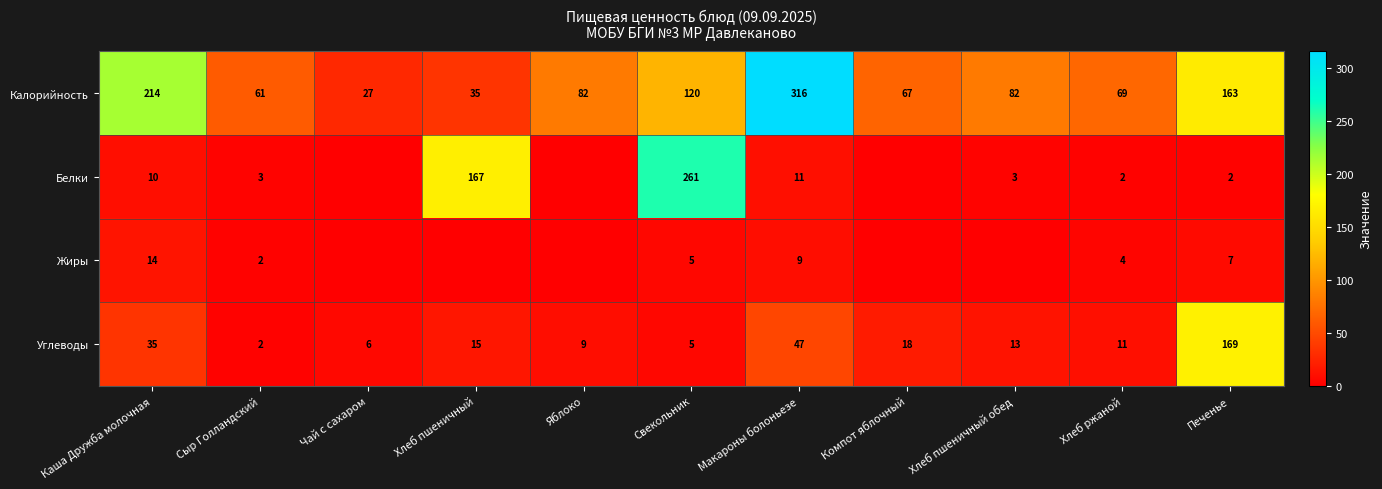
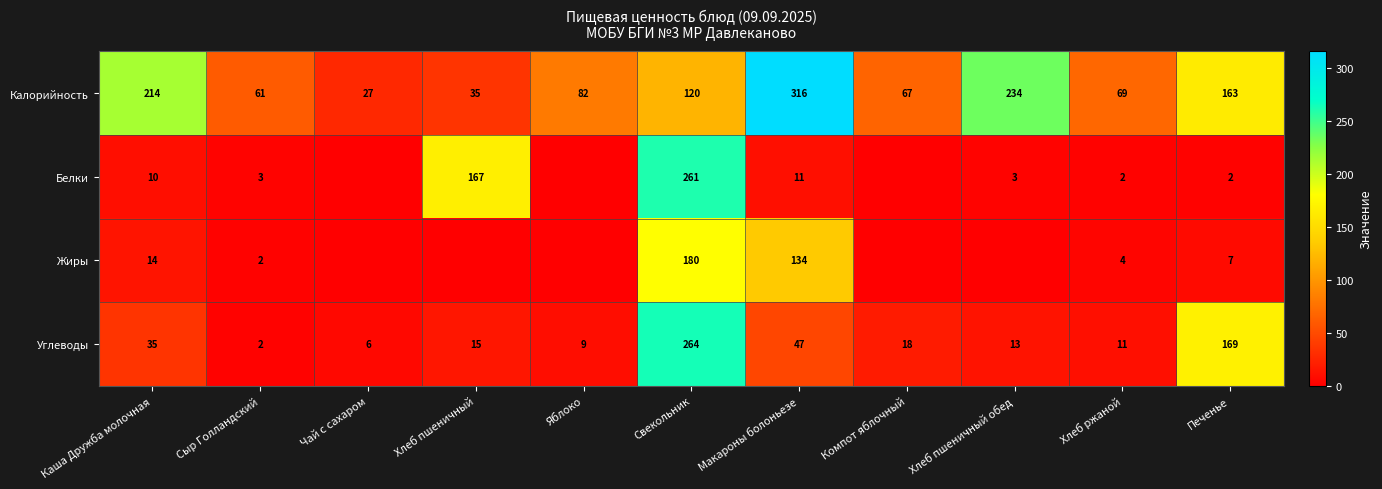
  {
    "Калорийность": {
      "Каша Дружба молочная": 214,
      "Сыр Голландский": 61,
      "Чай с сахаром": 27,
      "Хлеб пшеничный": 35,
      "Яблоко": 82,
      "Свекольник": 120,
      "Макароны болоньезе": 316,
      "Компот яблочный": 67,
-     "Хлеб пшеничный обед": 82,
+     "Хлеб пшеничный обед": 234,
      "Хлеб ржаной": 69,
      "Печенье": 163
    },
    "Белки": {
      "Каша Дружба молочная": 10,
      "Сыр Голландский": 3,
      "Хлеб пшеничный": 167,
      "Свекольник": 261,
      "Макароны болоньезе": 11,
      "Хлеб пшеничный обед": 3,
      "Хлеб ржаной": 2,
      "Печенье": 2
    },
    "Жиры": {
      "Каша Дружба молочная": 14,
      "Сыр Голландский": 2,
-     "Свекольник": 5,
-     "Макароны болоньезе": 9,
+     "Свекольник": 180,
+     "Макароны болоньезе": 134,
      "Хлеб ржаной": 4,
      "Печенье": 7
    },
    "Углеводы": {
      "Каша Дружба молочная": 35,
      "Сыр Голландский": 2,
      "Чай с сахаром": 6,
      "Хлеб пшеничный": 15,
      "Яблоко": 9,
-     "Свекольник": 5,
+     "Свекольник": 264,
      "Макароны болоньезе": 47,
      "Компот яблочный": 18,
      "Хлеб пшеничный обед": 13,
      "Хлеб ржаной": 11,
      "Печенье": 169
    }
  }
